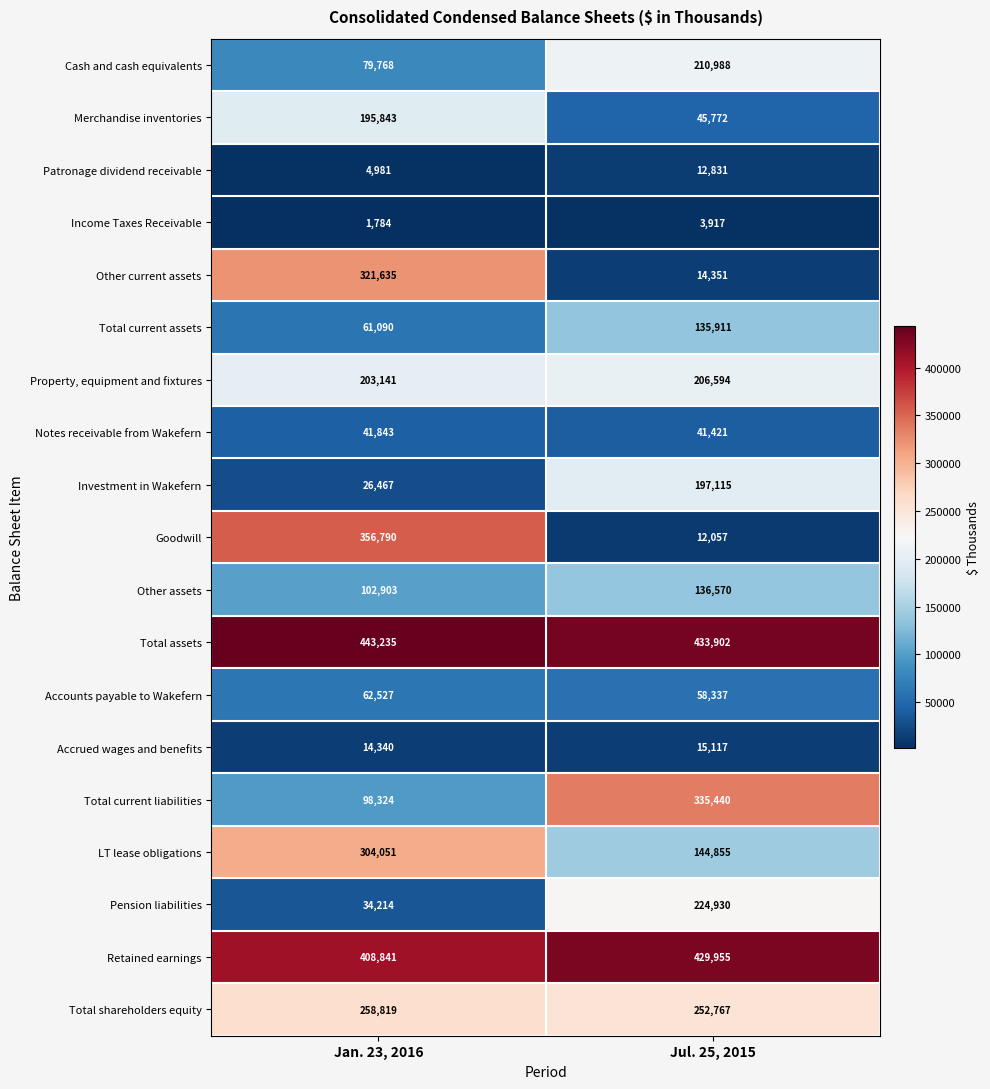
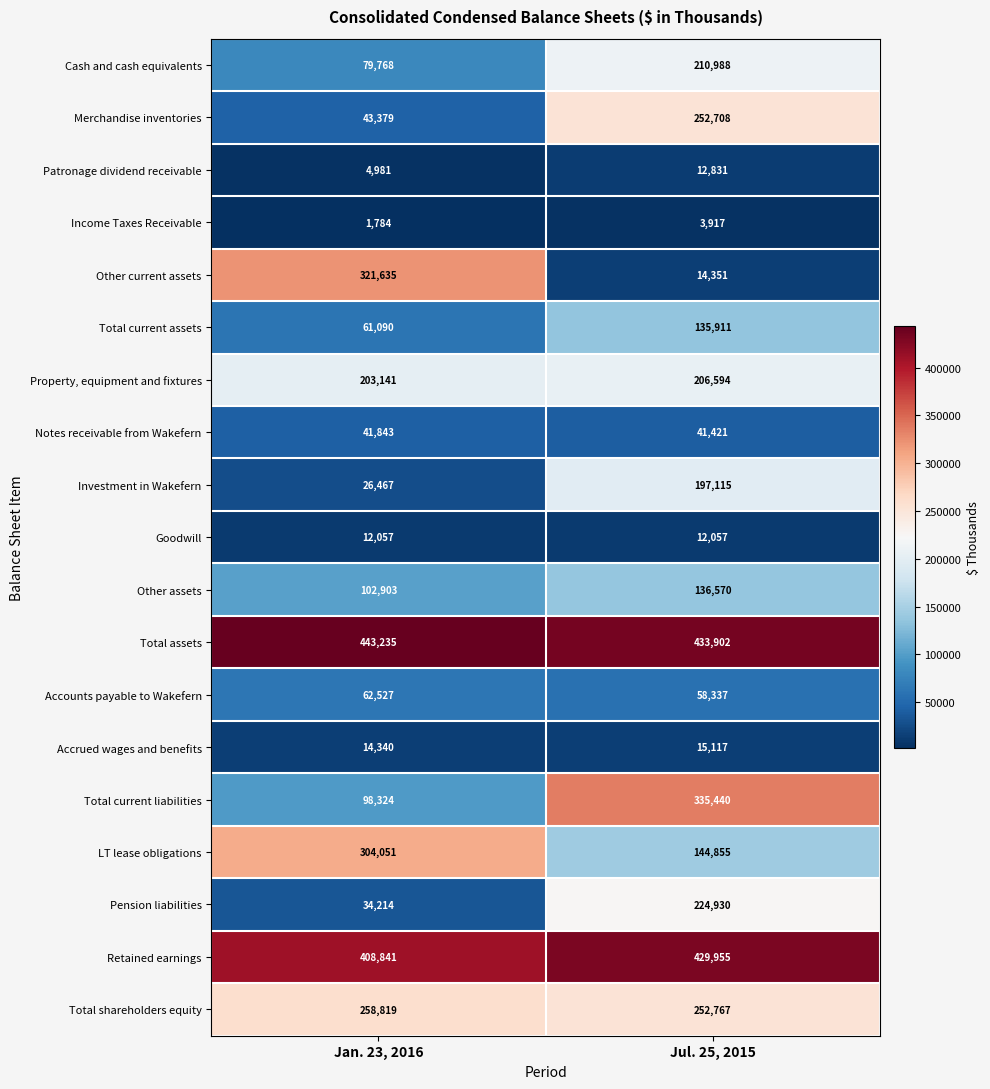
  {
    "Cash and cash equivalents": {
      "Jan. 23, 2016": "79,768",
      "Jul. 25, 2015": "210,988"
    },
    "Merchandise inventories": {
-     "Jan. 23, 2016": "195,843",
-     "Jul. 25, 2015": "45,772"
+     "Jan. 23, 2016": "43,379",
+     "Jul. 25, 2015": "252,708"
    },
    "Patronage dividend receivable": {
      "Jan. 23, 2016": "4,981",
      "Jul. 25, 2015": "12,831"
    },
    "Income Taxes Receivable": {
      "Jan. 23, 2016": "1,784",
      "Jul. 25, 2015": "3,917"
    },
    "Other current assets": {
      "Jan. 23, 2016": "321,635",
      "Jul. 25, 2015": "14,351"
    },
    "Total current assets": {
      "Jan. 23, 2016": "61,090",
      "Jul. 25, 2015": "135,911"
    },
    "Property, equipment and fixtures": {
      "Jan. 23, 2016": "203,141",
      "Jul. 25, 2015": "206,594"
    },
    "Notes receivable from Wakefern": {
      "Jan. 23, 2016": "41,843",
      "Jul. 25, 2015": "41,421"
    },
    "Investment in Wakefern": {
      "Jan. 23, 2016": "26,467",
      "Jul. 25, 2015": "197,115"
    },
    "Goodwill": {
-     "Jan. 23, 2016": "356,790",
+     "Jan. 23, 2016": "12,057",
      "Jul. 25, 2015": "12,057"
    },
    "Other assets": {
      "Jan. 23, 2016": "102,903",
      "Jul. 25, 2015": "136,570"
    },
    "Total assets": {
      "Jan. 23, 2016": "443,235",
      "Jul. 25, 2015": "433,902"
    },
    "Accounts payable to Wakefern": {
      "Jan. 23, 2016": "62,527",
      "Jul. 25, 2015": "58,337"
    },
    "Accrued wages and benefits": {
      "Jan. 23, 2016": "14,340",
      "Jul. 25, 2015": "15,117"
    },
    "Total current liabilities": {
      "Jan. 23, 2016": "98,324",
      "Jul. 25, 2015": "335,440"
    },
    "LT lease obligations": {
      "Jan. 23, 2016": "304,051",
      "Jul. 25, 2015": "144,855"
    },
    "Pension liabilities": {
      "Jan. 23, 2016": "34,214",
      "Jul. 25, 2015": "224,930"
    },
    "Retained earnings": {
      "Jan. 23, 2016": "408,841",
      "Jul. 25, 2015": "429,955"
    },
    "Total shareholders equity": {
      "Jan. 23, 2016": "258,819",
      "Jul. 25, 2015": "252,767"
    }
  }
